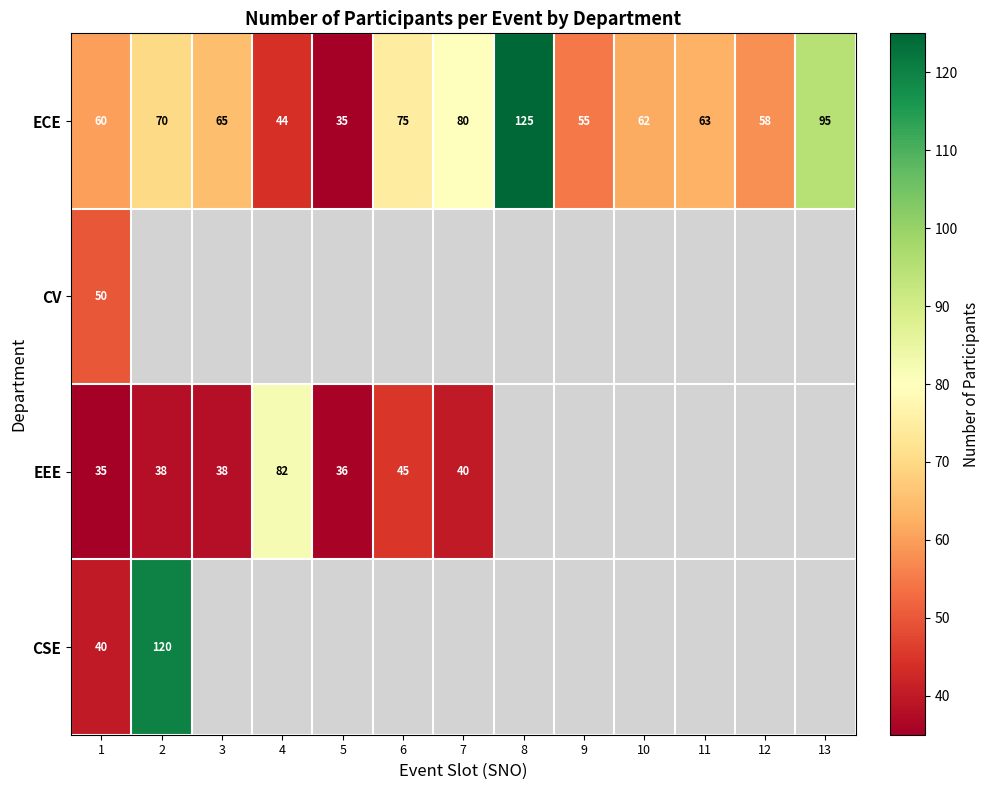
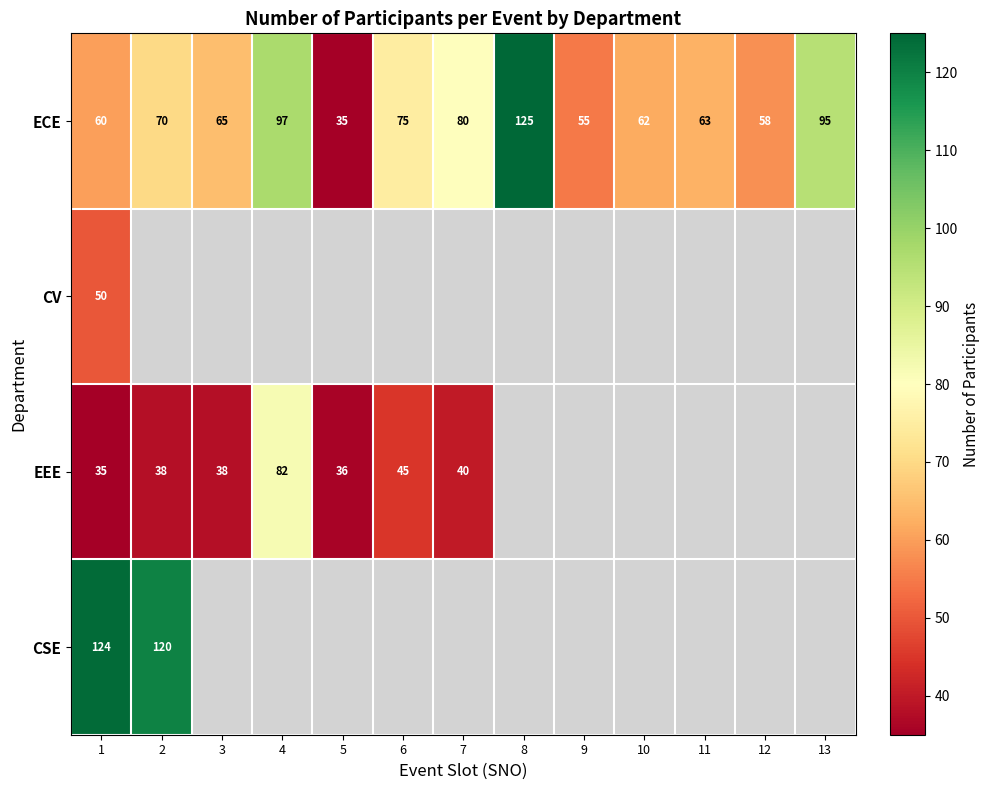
  {
    "ECE": {
      "1": 60,
      "2": 70,
      "3": 65,
-     "4": 44,
+     "4": 97,
      "5": 35,
      "6": 75,
      "7": 80,
      "8": 125,
      "9": 55,
      "10": 62,
      "11": 63,
      "12": 58,
      "13": 95
    },
    "CV": {
      "1": 50
    },
    "EEE": {
      "1": 35,
      "2": 38,
      "3": 38,
      "4": 82,
      "5": 36,
      "6": 45,
      "7": 40
    },
    "CSE": {
-     "1": 40,
+     "1": 124,
      "2": 120
    }
  }
